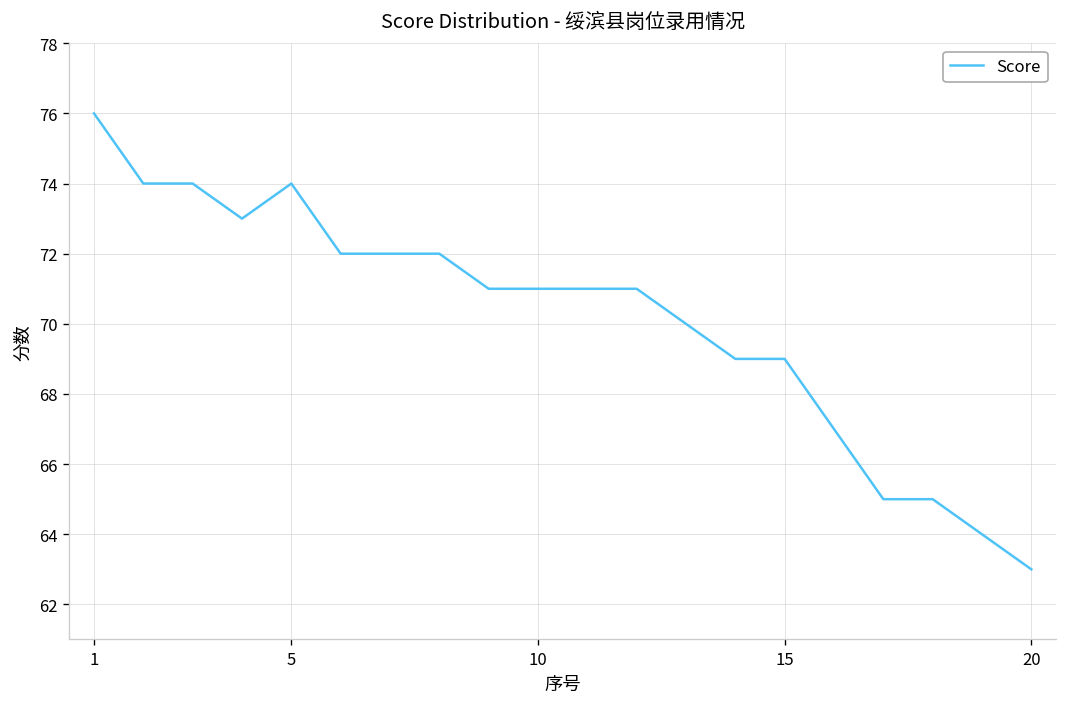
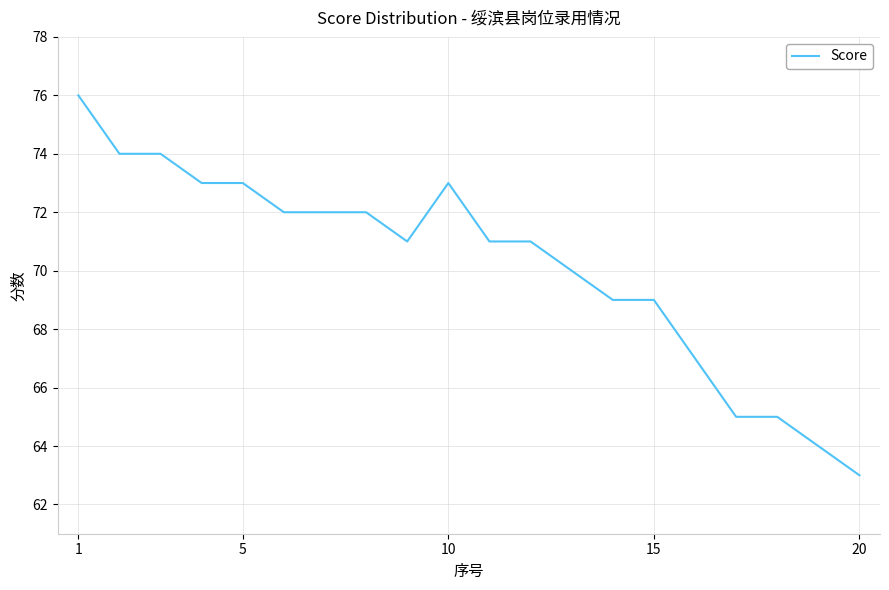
  {
    "1": 76,
-   "5": 74,
-   "10": 71,
+   "5": 73,
+   "10": 73,
    "15": 69,
    "20": 63
  }
